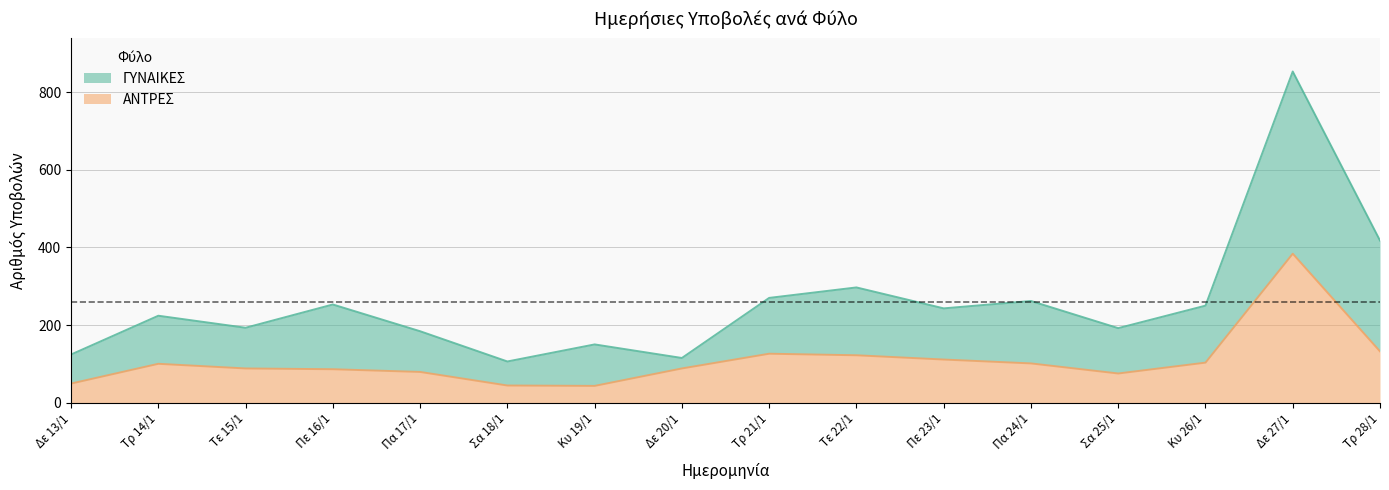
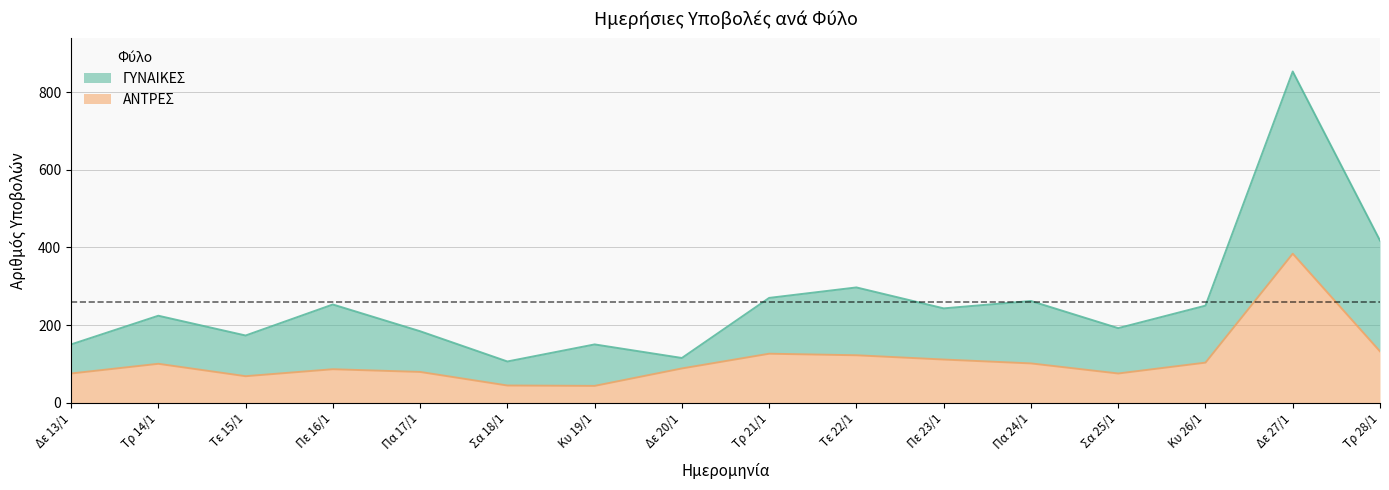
  {
    "ΑΝΤΡΕΣ": {
-     "Δε 13/1": 50,
+     "Δε 13/1": 80,
      "Τρ 14/1": 100,
-     "Τε 15/1": 90,
+     "Τε 15/1": 70,
      "Πε 16/1": 90,
      "Πα 17/1": 80,
      "Σα 18/1": 40,
      "Κυ 19/1": 40,
      "Δε 20/1": 90,
      "Τρ 21/1": 130,
      "Τε 22/1": 120,
      "Πε 23/1": 110,
      "Πα 24/1": 100,
      "Σα 25/1": 80,
      "Κυ 26/1": 100,
      "Δε 27/1": 380,
      "Τρ 28/1": 130
    },
    "ΓΥΝΑΙΚΕΣ": {
      "Δε 13/1": 80,
      "Τρ 14/1": 120,
      "Τε 15/1": 110,
      "Πε 16/1": 170,
      "Πα 17/1": 110,
      "Σα 18/1": 60,
      "Κυ 19/1": 110,
      "Δε 20/1": 30,
      "Τρ 21/1": 140,
      "Τε 22/1": 180,
      "Πε 23/1": 130,
      "Πα 24/1": 160,
      "Σα 25/1": 120,
      "Κυ 26/1": 150,
      "Δε 27/1": 470,
      "Τρ 28/1": 290
    }
  }
